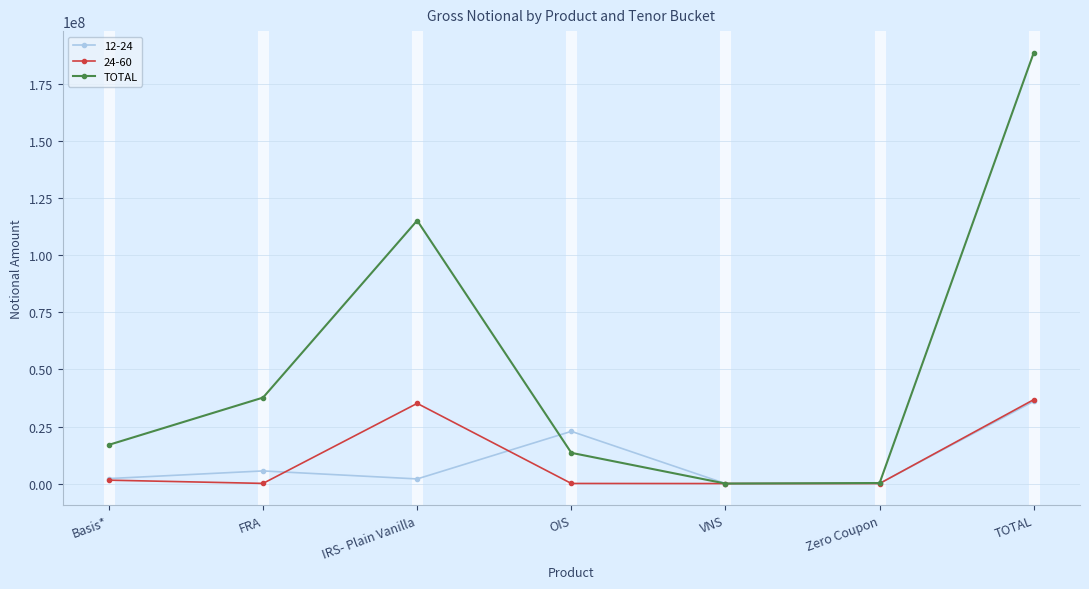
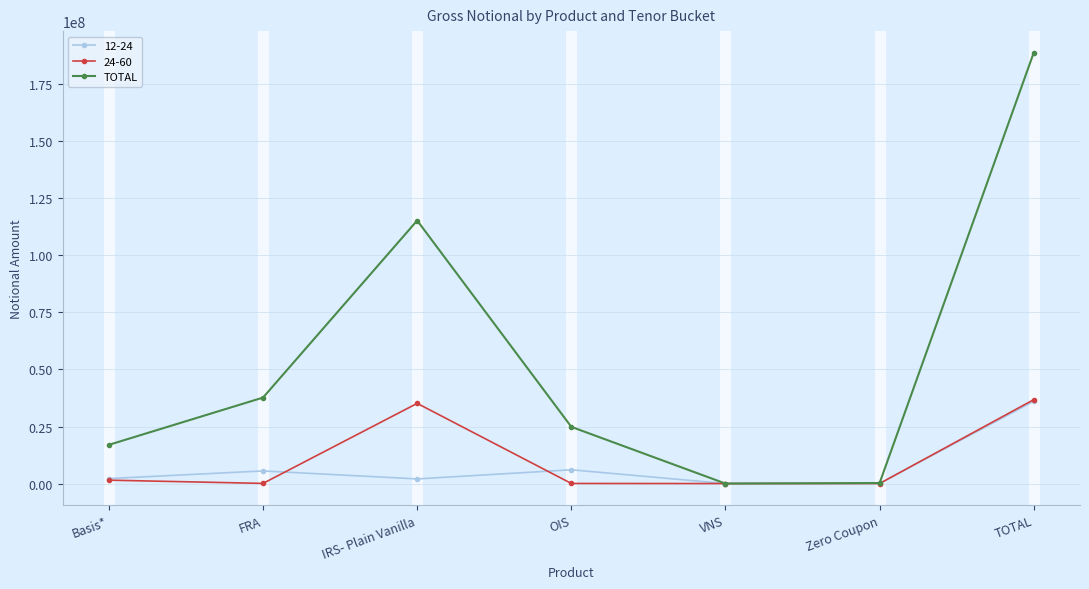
  {
    "12-24": {
      "FRA": 6000000,
      "IRS- Plain Vanilla": 2000000,
-     "OIS": 23000000
+     "OIS": 6000000
    },
    "24-60": {
      "FRA": 0,
      "IRS- Plain Vanilla": 35000000,
      "OIS": 0
    },
    "TOTAL": {
      "Basis*": 17000000,
      "FRA": 38000000,
      "IRS- Plain Vanilla": 115000000,
-     "OIS": 13000000,
+     "OIS": 25000000,
      "TOTAL": 189000000
    }
  }
